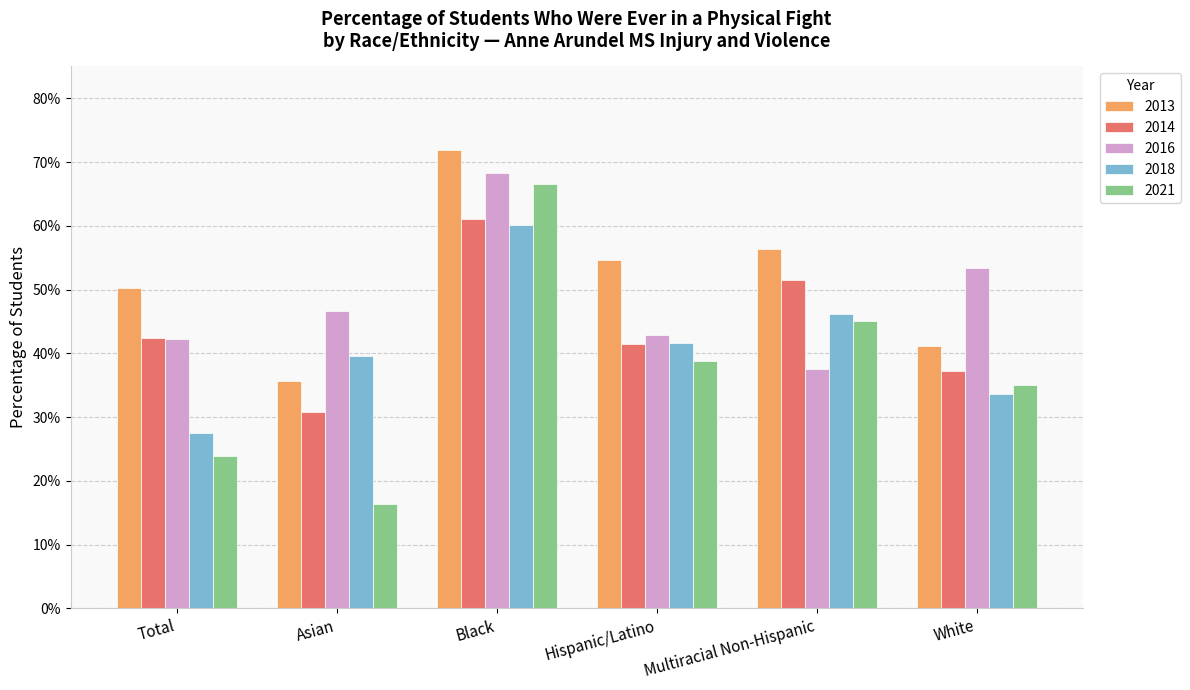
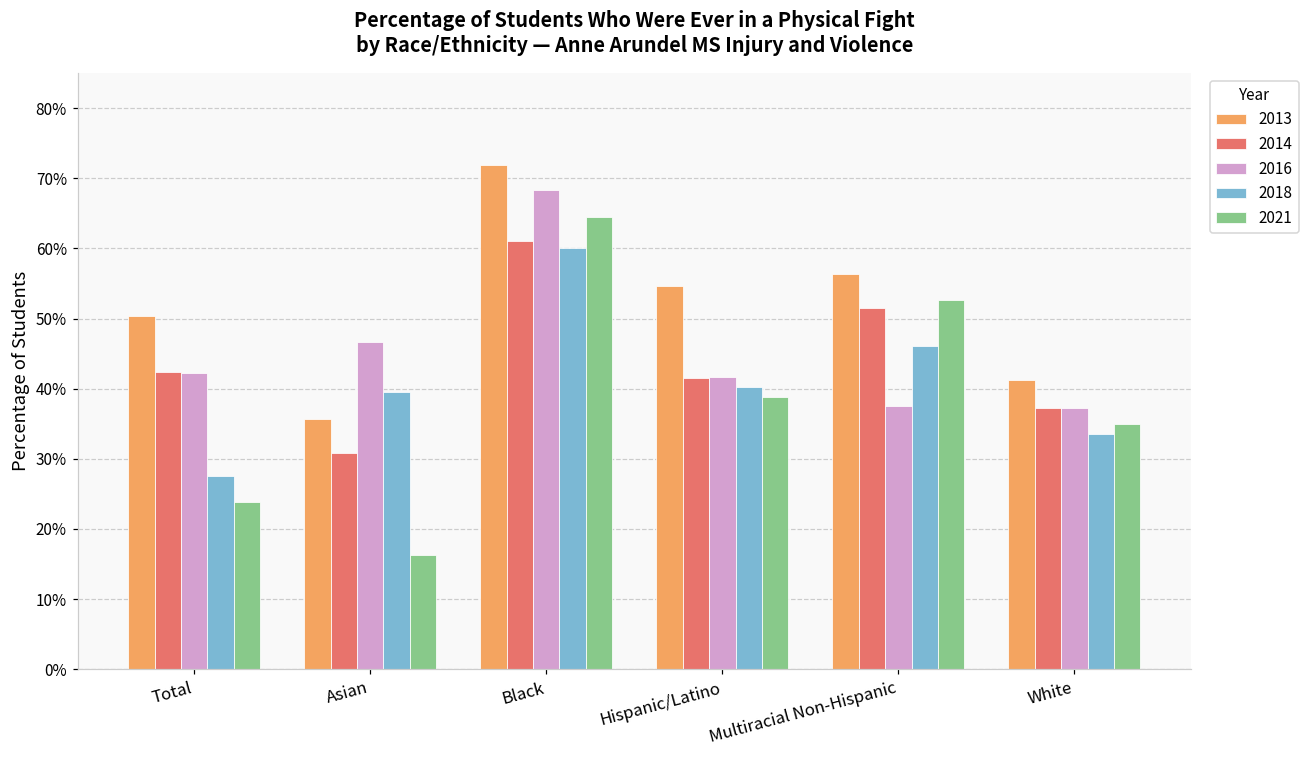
  {
    "2016": {
      "Total": "42%",
      "Asian": "47%",
      "Black": "68%",
-     "Hispanic/Latino": "43%",
+     "Hispanic/Latino": "42%",
      "Multiracial Non-Hispanic": "38%",
-     "White": "53%"
+     "White": "37%"
    },
    "2018": {
      "Total": "28%",
      "Asian": "40%",
      "Black": "60%",
-     "Hispanic/Latino": "42%",
+     "Hispanic/Latino": "40%",
      "Multiracial Non-Hispanic": "46%",
      "White": "34%"
    },
    "2021": {
      "Total": "24%",
      "Asian": "16%",
-     "Black": "67%",
+     "Black": "65%",
      "Hispanic/Latino": "39%",
-     "Multiracial Non-Hispanic": "45%",
+     "Multiracial Non-Hispanic": "53%",
      "White": "35%"
    }
  }
